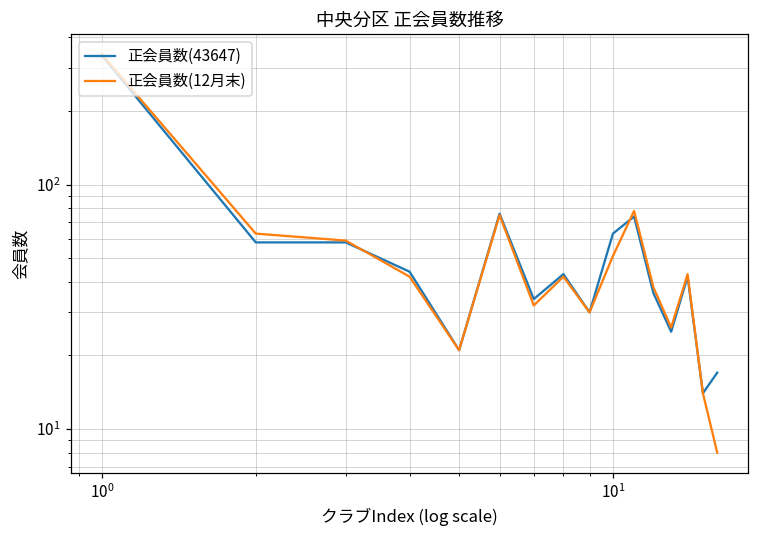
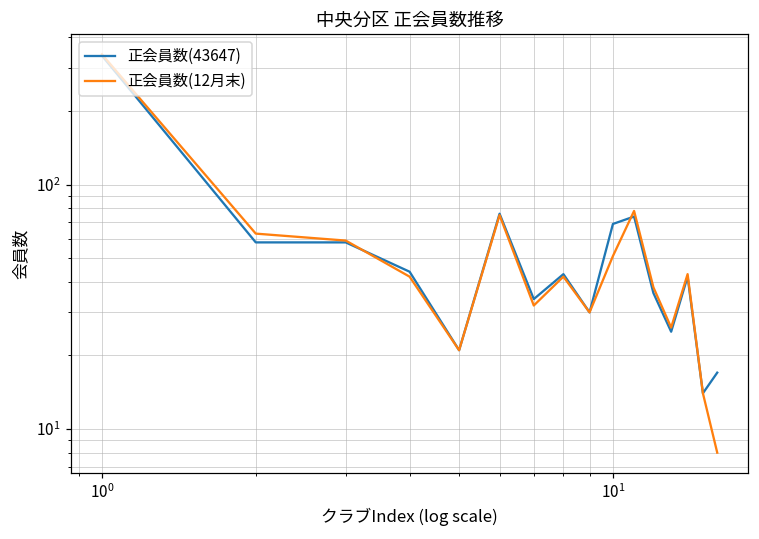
  {
    "正会員数(43647)": {
-     "10^1": 63
+     "10^1": 69
    },
    "正会員数(12月末)": {
      "10^1": 51
    }
  }
